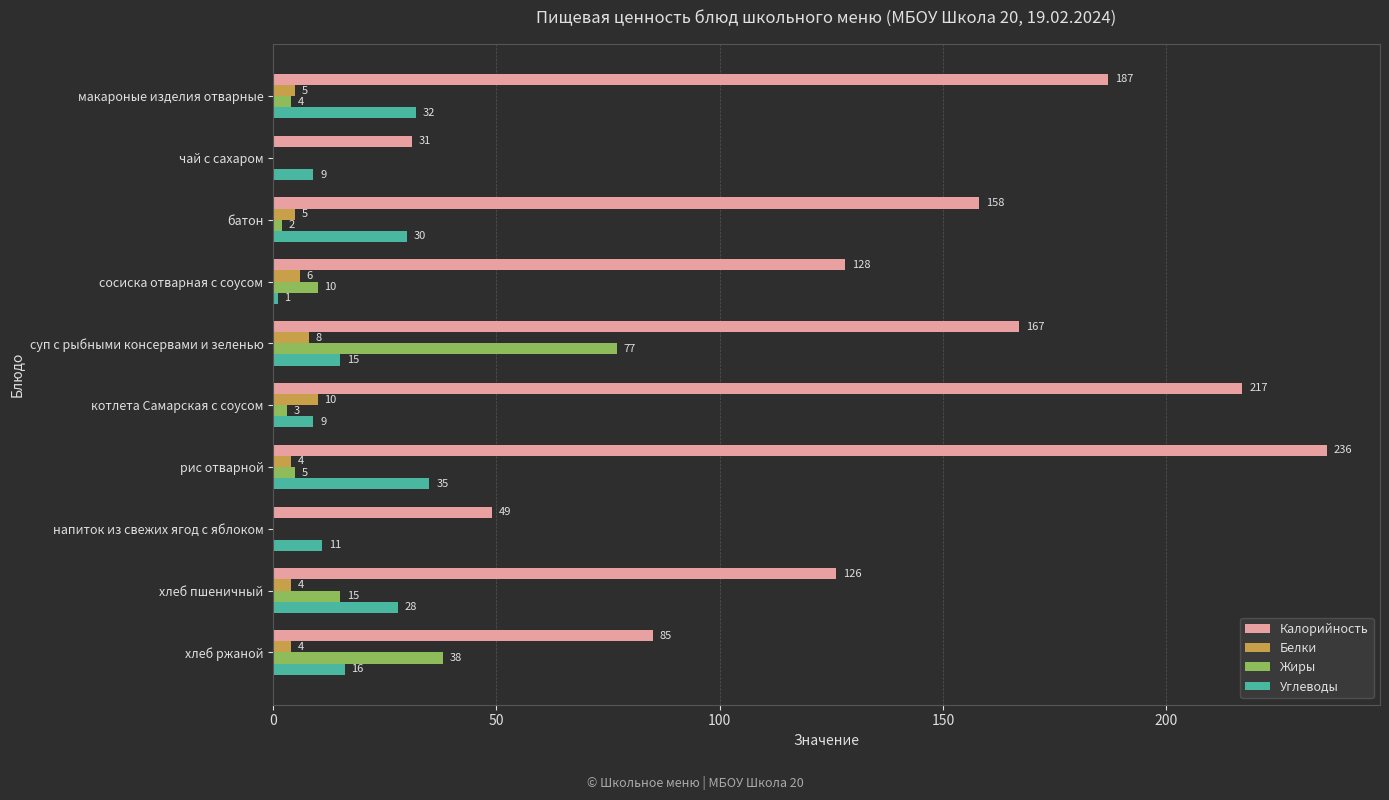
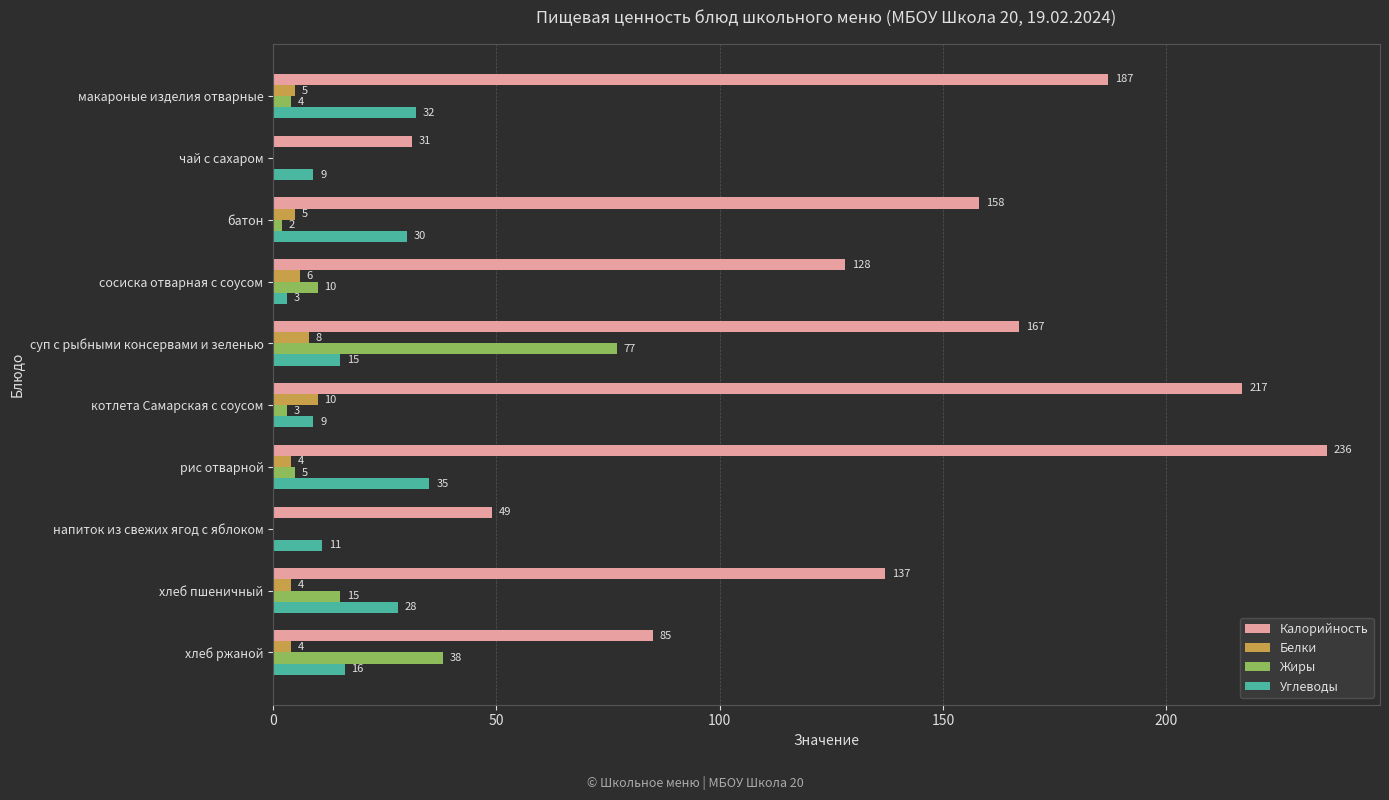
  {
    "Калорийность": {
      "макароные изделия отварные": 187,
      "чай с сахаром": 31,
      "батон": 158,
      "сосиска отварная с соусом": 128,
      "суп с рыбными консервами и зеленью": 167,
      "котлета Самарская с соусом": 217,
      "рис отварной": 236,
      "напиток из свежих ягод с яблоком": 49,
-     "хлеб пшеничный": 126,
+     "хлеб пшеничный": 137,
      "хлеб ржаной": 85
    },
    "Белки": {
      "макароные изделия отварные": 5,
      "батон": 5,
      "сосиска отварная с соусом": 6,
      "суп с рыбными консервами и зеленью": 8,
      "котлета Самарская с соусом": 10,
      "рис отварной": 4,
      "хлеб пшеничный": 4,
      "хлеб ржаной": 4
    },
    "Жиры": {
      "макароные изделия отварные": 4,
      "батон": 2,
      "сосиска отварная с соусом": 10,
      "суп с рыбными консервами и зеленью": 77,
      "котлета Самарская с соусом": 3,
      "рис отварной": 5,
      "хлеб пшеничный": 15,
      "хлеб ржаной": 38
    },
    "Углеводы": {
      "макароные изделия отварные": 32,
      "чай с сахаром": 9,
      "батон": 30,
-     "сосиска отварная с соусом": 1,
+     "сосиска отварная с соусом": 3,
      "суп с рыбными консервами и зеленью": 15,
      "котлета Самарская с соусом": 9,
      "рис отварной": 35,
      "напиток из свежих ягод с яблоком": 11,
      "хлеб пшеничный": 28,
      "хлеб ржаной": 16
    }
  }
